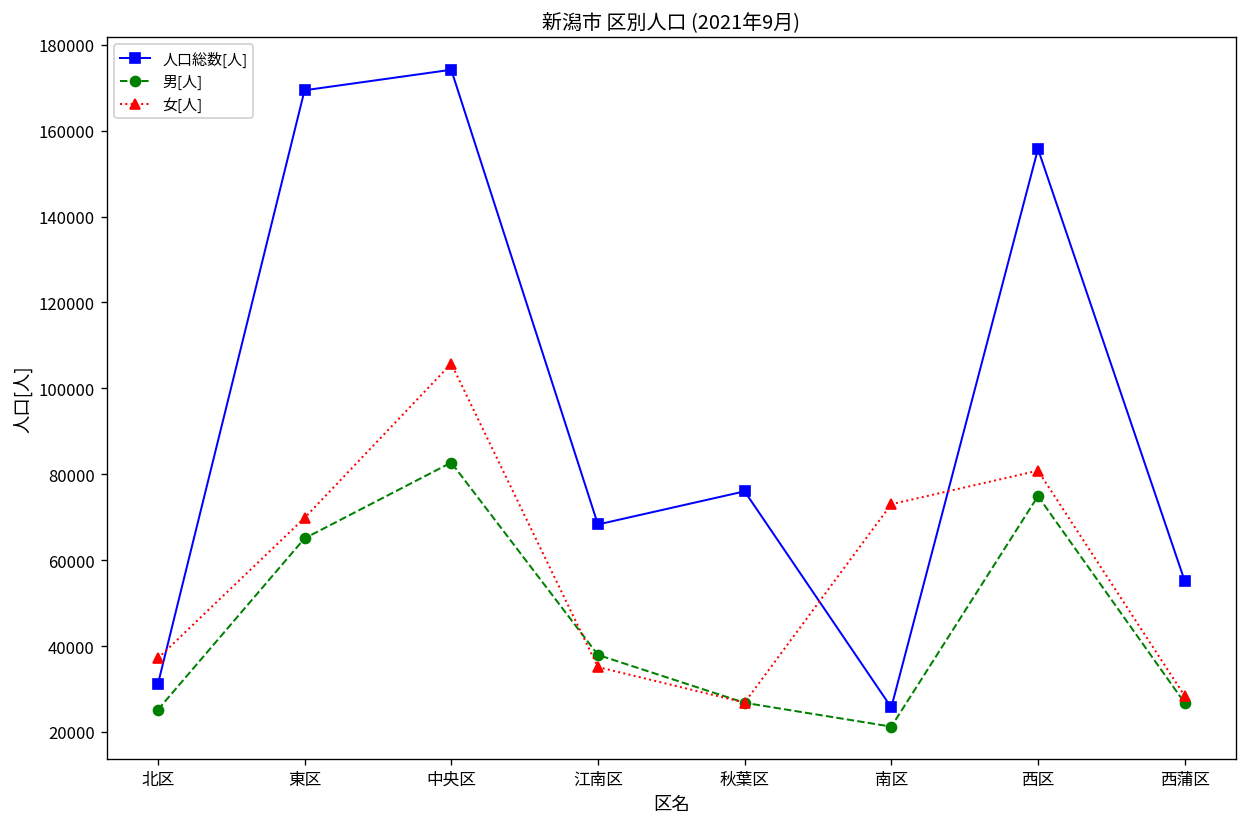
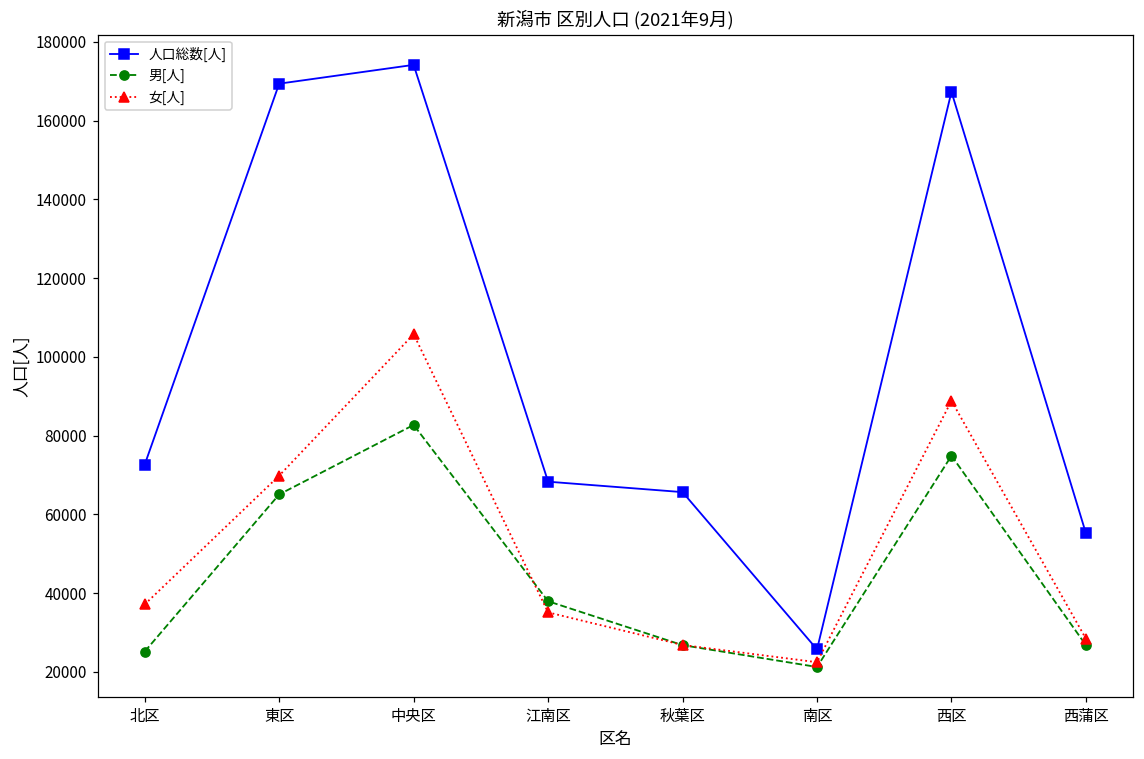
  {
    "人口総数[人]": {
-     "北区": 31000,
+     "北区": 73000,
      "東区": 169000,
      "中央区": 174000,
      "江南区": 68000,
-     "秋葉区": 76000,
+     "秋葉区": 66000,
      "南区": 26000,
-     "西区": 156000,
+     "西区": 167000,
      "西蒲区": 55000
    },
    "男[人]": {
      "北区": 25000,
      "東区": 65000,
      "中央区": 83000,
      "江南区": 38000,
      "南区": 21000,
      "西区": 75000,
      "西蒲区": 27000
    },
    "女[人]": {
      "北区": 37000,
      "東区": 70000,
      "中央区": 106000,
      "江南区": 35000,
-     "南区": 73000,
-     "西区": 81000,
+     "南区": 22000,
+     "西区": 89000,
      "西蒲区": 28000
    }
  }
